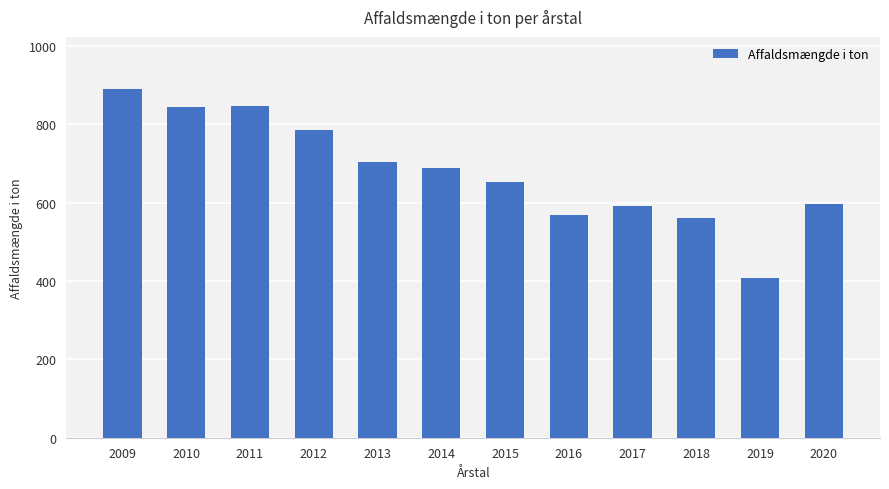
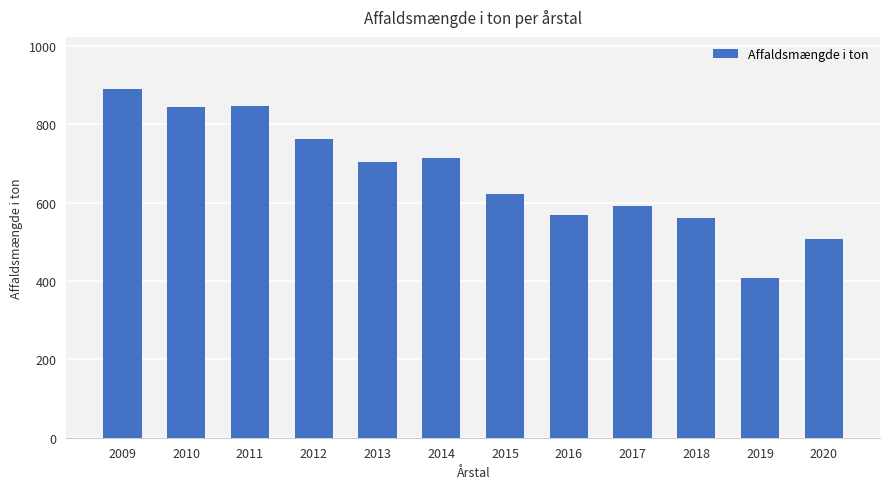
  {
    "2009": 890,
    "2010": 850,
    "2011": 850,
-   "2012": 790,
+   "2012": 760,
    "2013": 700,
-   "2014": 690,
-   "2015": 650,
+   "2014": 720,
+   "2015": 620,
    "2016": 570,
    "2017": 590,
    "2018": 560,
    "2019": 410,
-   "2020": 600
+   "2020": 510
  }
